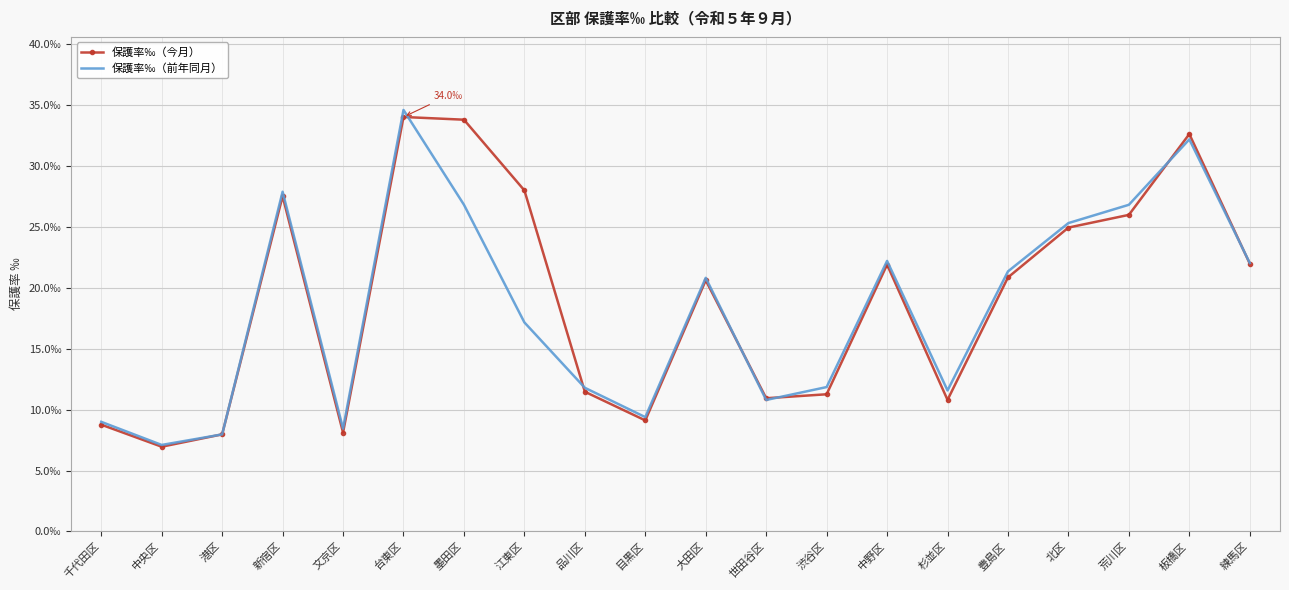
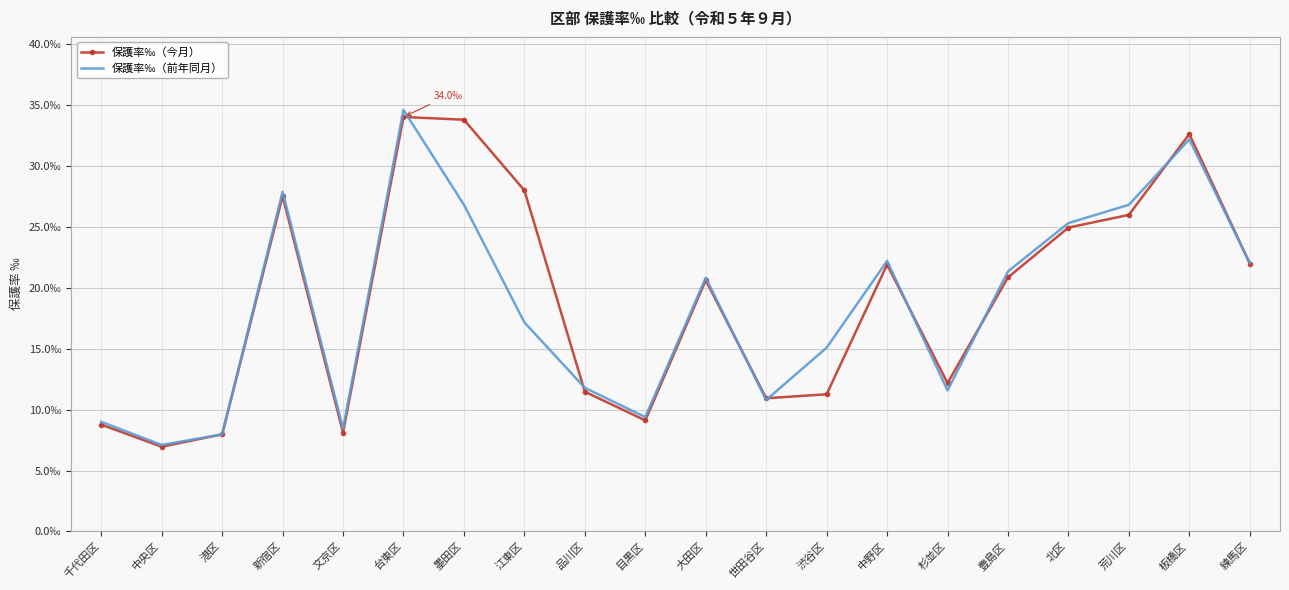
  {
    "保護率‰（今月）": {
      "千代田区": "8.8‰",
      "新宿区": "27.5‰",
      "文京区": "8.1‰",
      "墨田区": "33.8‰",
      "江東区": "28.0‰",
      "品川区": "11.5‰",
      "目黒区": "9.1‰",
      "渋谷区": "11.3‰",
      "中野区": "21.9‰",
-     "杉並区": "10.8‰",
+     "杉並区": "12.2‰",
      "豊島区": "20.9‰",
      "北区": "25.0‰",
      "荒川区": "26.0‰",
      "板橋区": "32.6‰"
    },
    "保護率‰（前年同月）": {
      "千代田区": "9.0‰",
      "新宿区": "27.9‰",
      "文京区": "8.4‰",
      "墨田区": "26.8‰",
      "江東区": "17.2‰",
      "品川区": "11.8‰",
      "目黒区": "9.4‰",
-     "渋谷区": "11.9‰",
+     "渋谷区": "15.1‰",
      "中野区": "22.2‰",
      "杉並区": "11.6‰",
      "豊島区": "21.4‰",
      "北区": "25.3‰",
      "荒川区": "26.8‰",
      "板橋区": "32.2‰"
    }
  }
